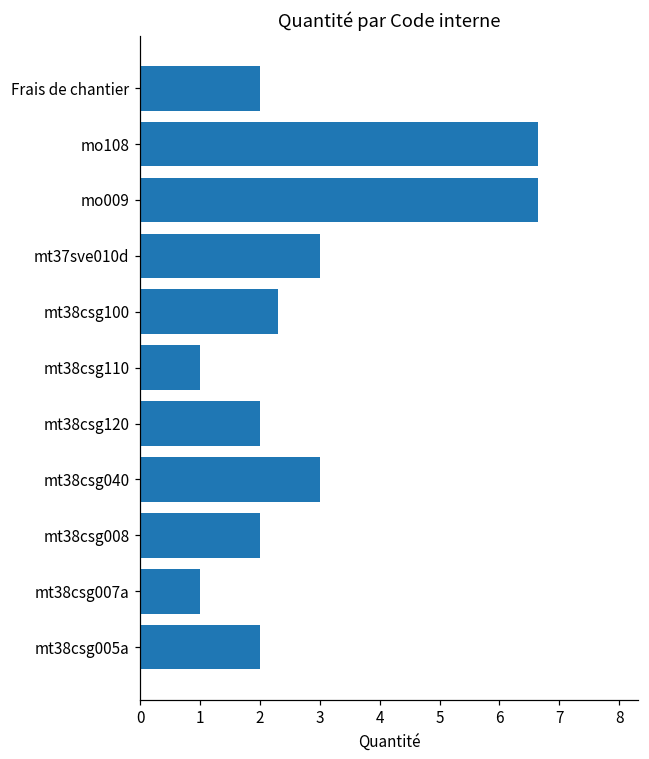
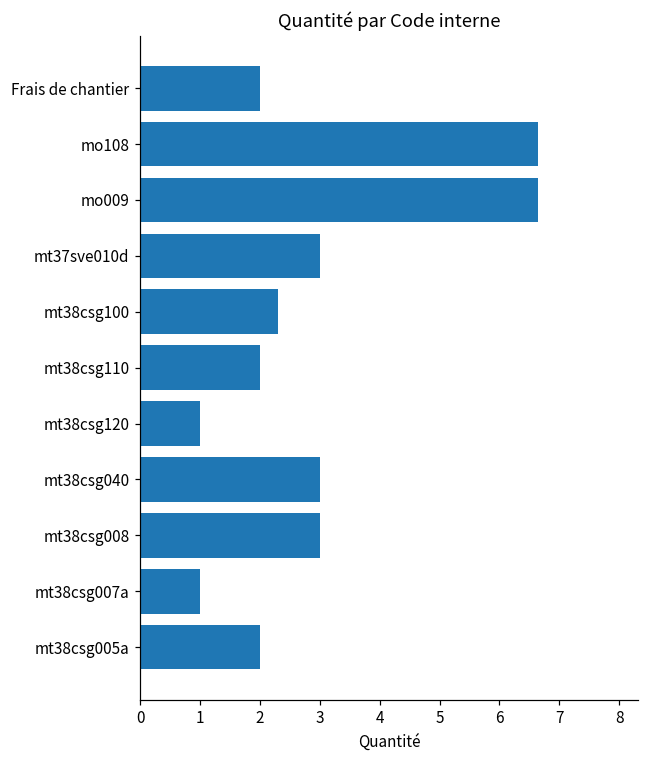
  {
    "Frais de chantier": 2,
    "mo108": 6.7,
    "mo009": 6.7,
    "mt37sve010d": 3,
    "mt38csg100": 2.3,
-   "mt38csg110": 1,
-   "mt38csg120": 2,
+   "mt38csg110": 2,
+   "mt38csg120": 1,
    "mt38csg040": 3,
-   "mt38csg008": 2,
+   "mt38csg008": 3,
    "mt38csg007a": 1,
    "mt38csg005a": 2
  }
